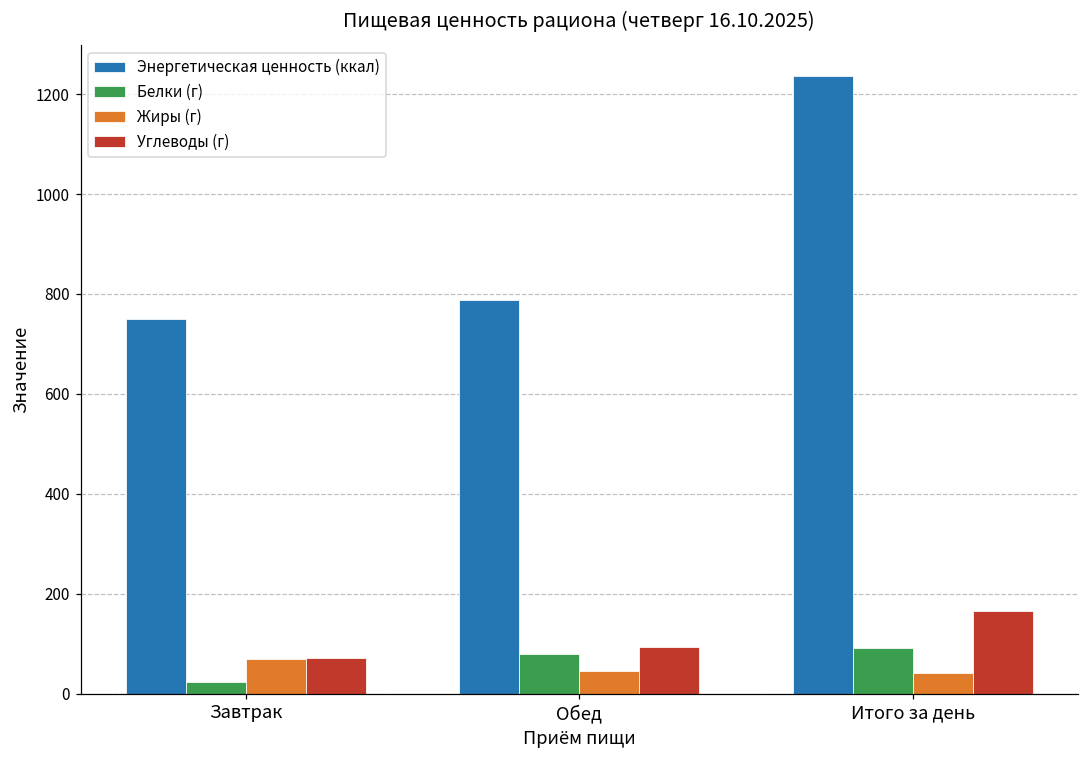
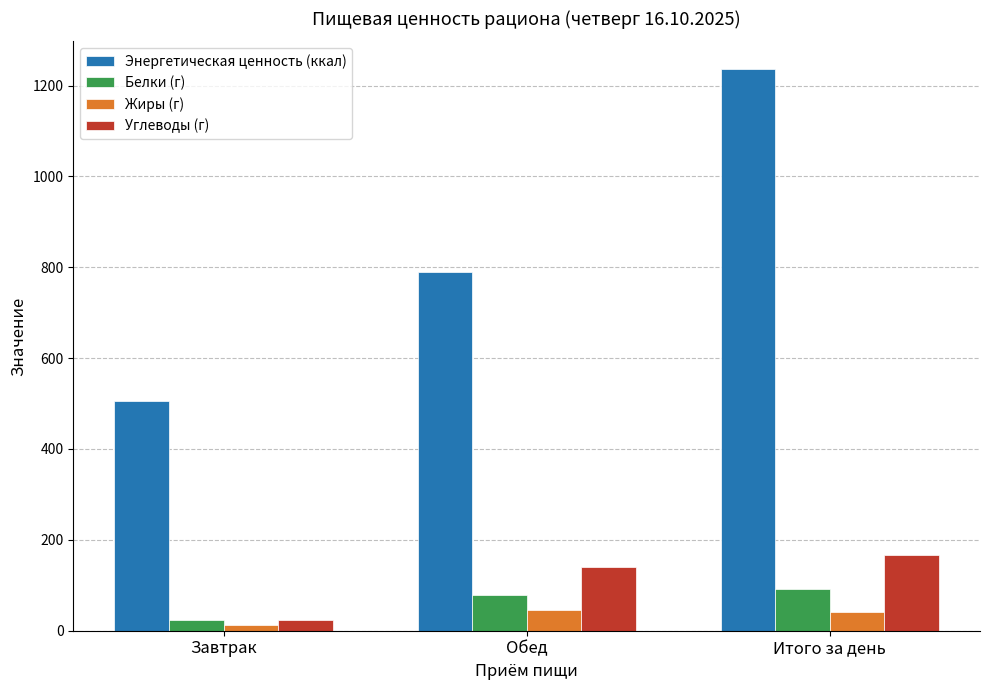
  {
    "Энергетическая ценность (ккал)": {
-     "Завтрак": 750,
+     "Завтрак": 510,
      "Обед": 790,
      "Итого за день": 1240
    },
    "Белки (г)": {
      "Завтрак": 20,
      "Обед": 80,
      "Итого за день": 90
    },
    "Жиры (г)": {
-     "Завтрак": 70,
+     "Завтрак": 10,
      "Обед": 50,
      "Итого за день": 40
    },
    "Углеводы (г)": {
-     "Завтрак": 70,
-     "Обед": 90,
+     "Завтрак": 20,
+     "Обед": 140,
      "Итого за день": 170
    }
  }
